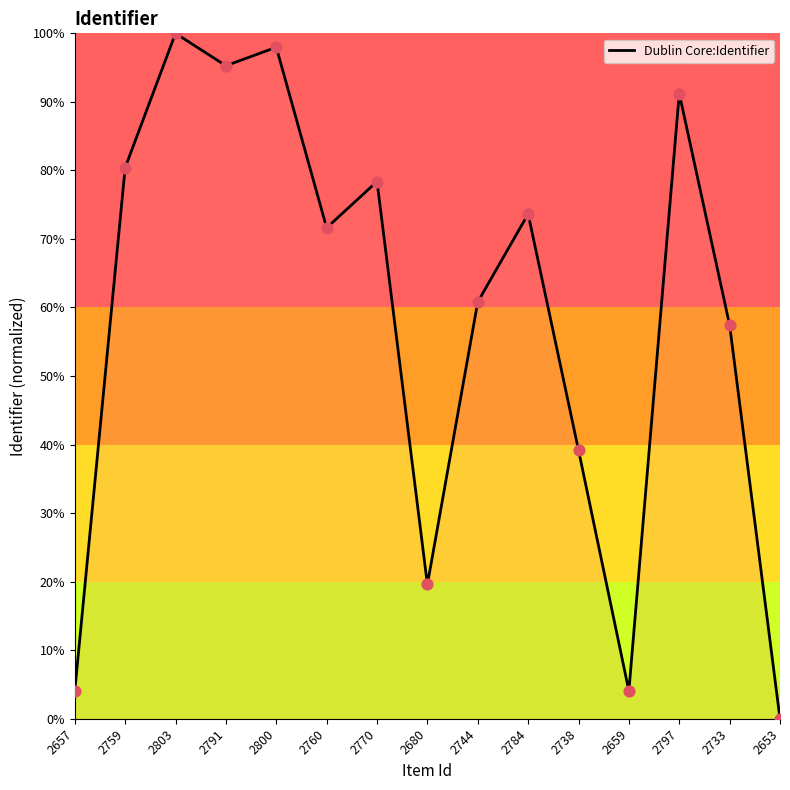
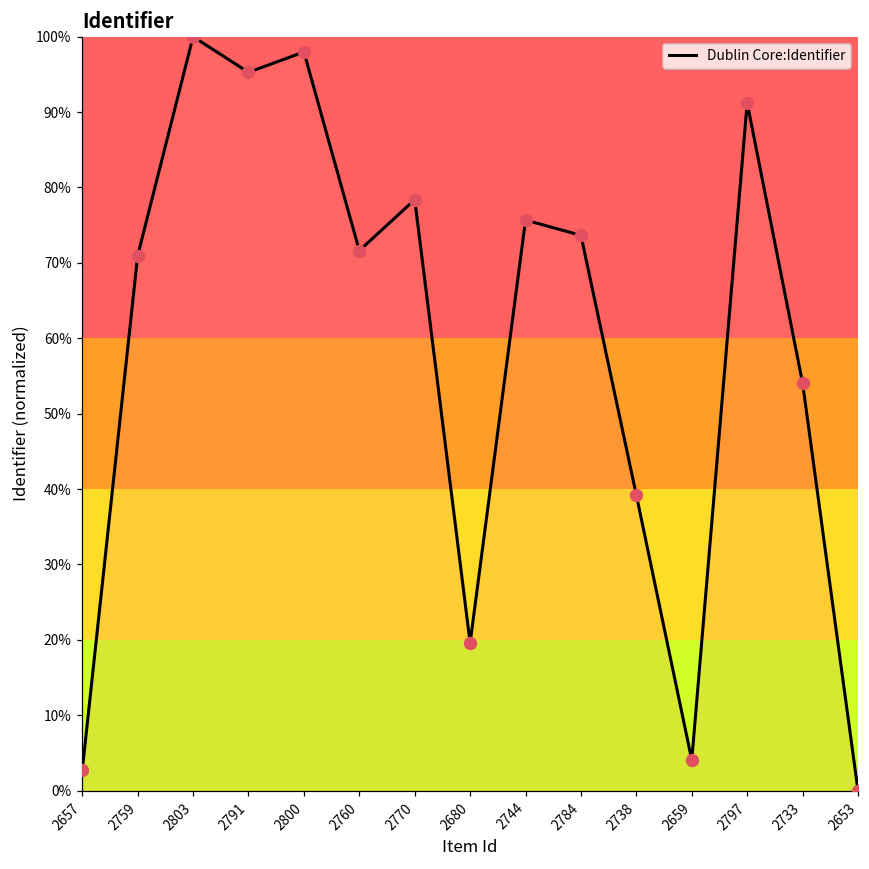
  {
-   "2657": "4%",
-   "2759": "80%",
+   "2657": "3%",
+   "2759": "71%",
    "2803": "100%",
    "2791": "95%",
    "2800": "98%",
    "2760": "72%",
    "2770": "78%",
    "2680": "20%",
-   "2744": "61%",
+   "2744": "76%",
    "2784": "74%",
    "2738": "39%",
    "2659": "4%",
    "2797": "91%",
-   "2733": "57%",
+   "2733": "54%",
    "2653": "0%"
  }
